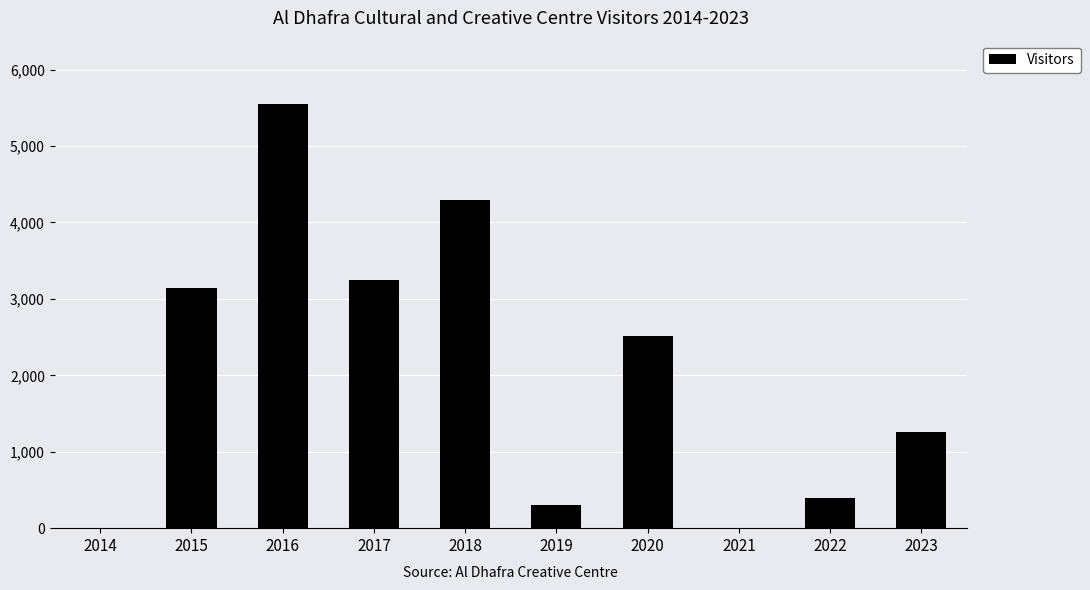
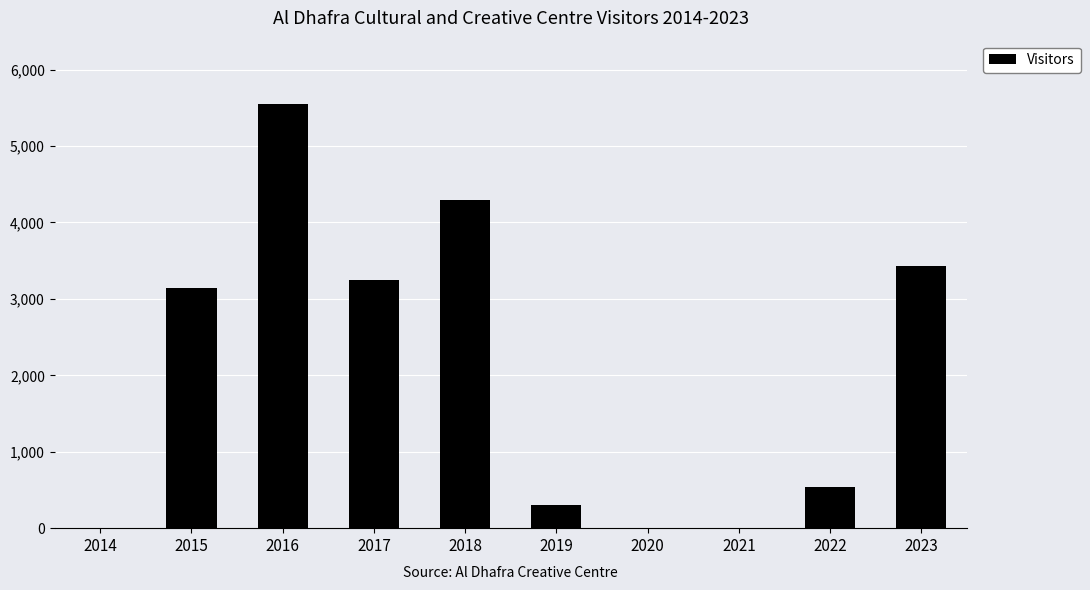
  {
    "2015": "3,100",
    "2016": "5,500",
    "2017": "3,200",
    "2018": "4,300",
    "2019": "300",
-   "2020": "2,500",
-   "2022": "400",
-   "2023": "1,300"
+   "2020": "0",
+   "2022": "500",
+   "2023": "3,400"
  }
